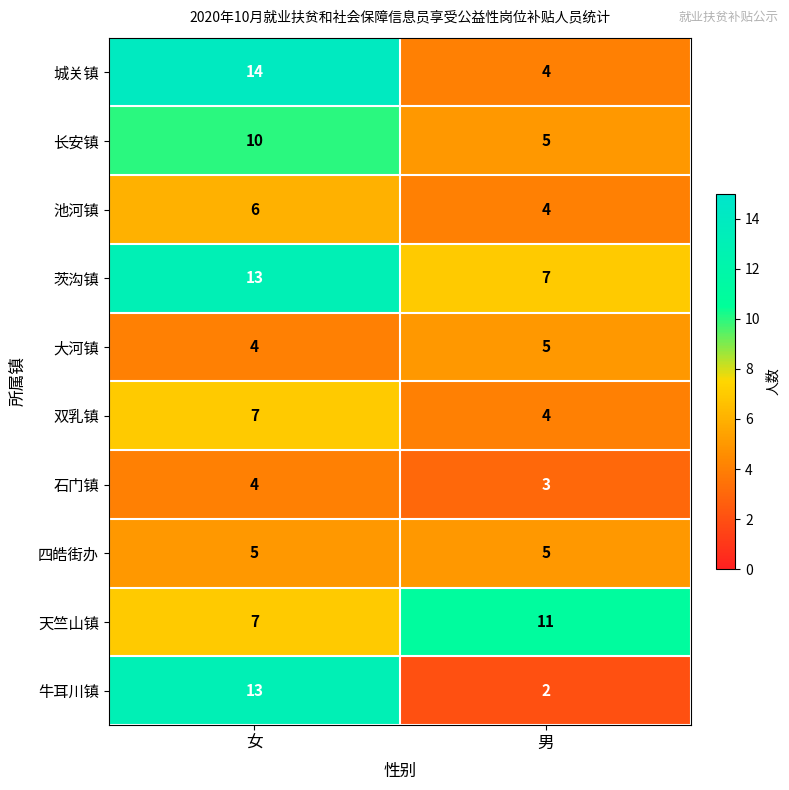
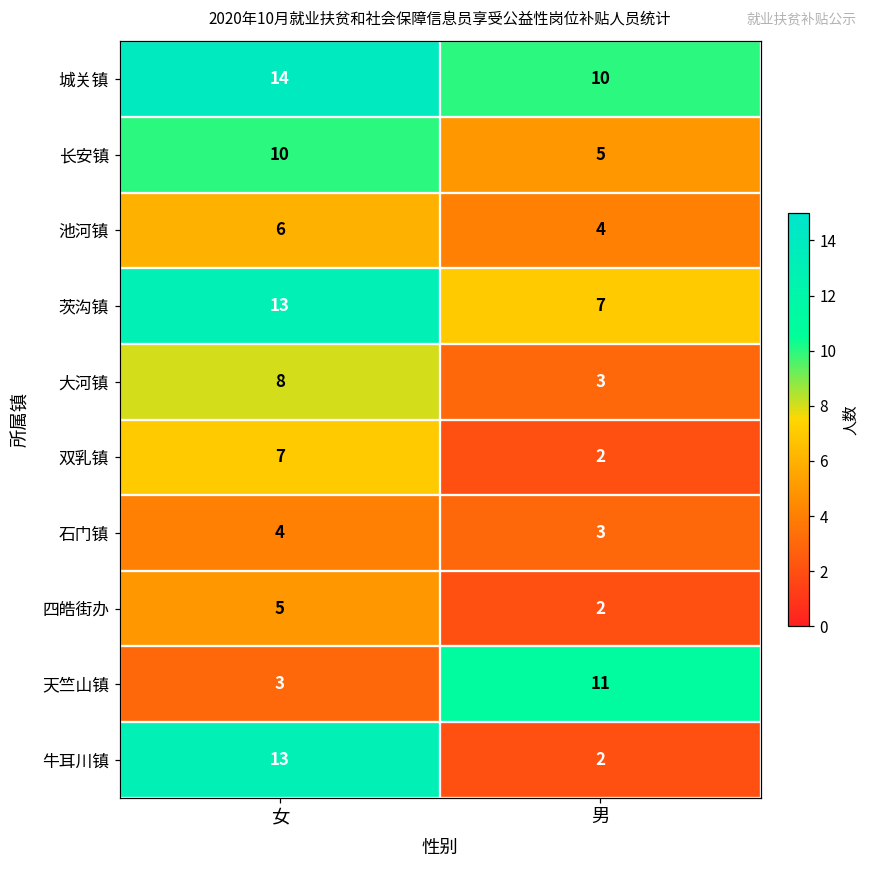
  {
    "城关镇": {
      "女": 14,
-     "男": 4
+     "男": 10
    },
    "长安镇": {
      "女": 10,
      "男": 5
    },
    "池河镇": {
      "女": 6,
      "男": 4
    },
    "茨沟镇": {
      "女": 13,
      "男": 7
    },
    "大河镇": {
-     "女": 4,
-     "男": 5
+     "女": 8,
+     "男": 3
    },
    "双乳镇": {
      "女": 7,
-     "男": 4
+     "男": 2
    },
    "石门镇": {
      "女": 4,
      "男": 3
    },
    "四皓街办": {
      "女": 5,
-     "男": 5
+     "男": 2
    },
    "天竺山镇": {
-     "女": 7,
+     "女": 3,
      "男": 11
    },
    "牛耳川镇": {
      "女": 13,
      "男": 2
    }
  }
